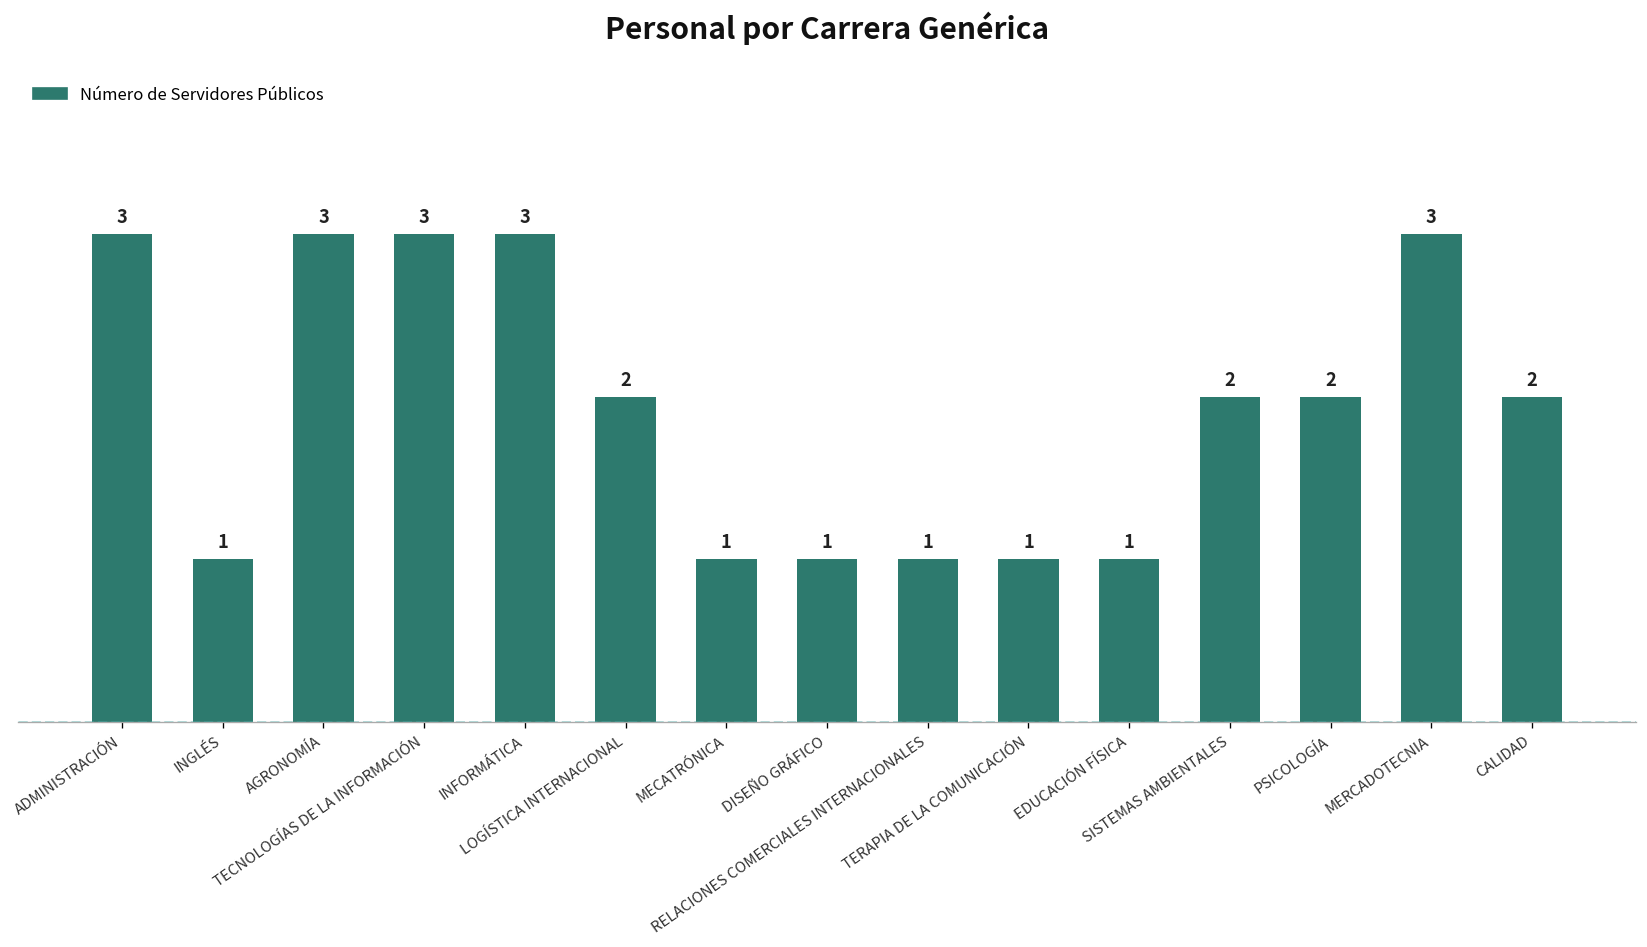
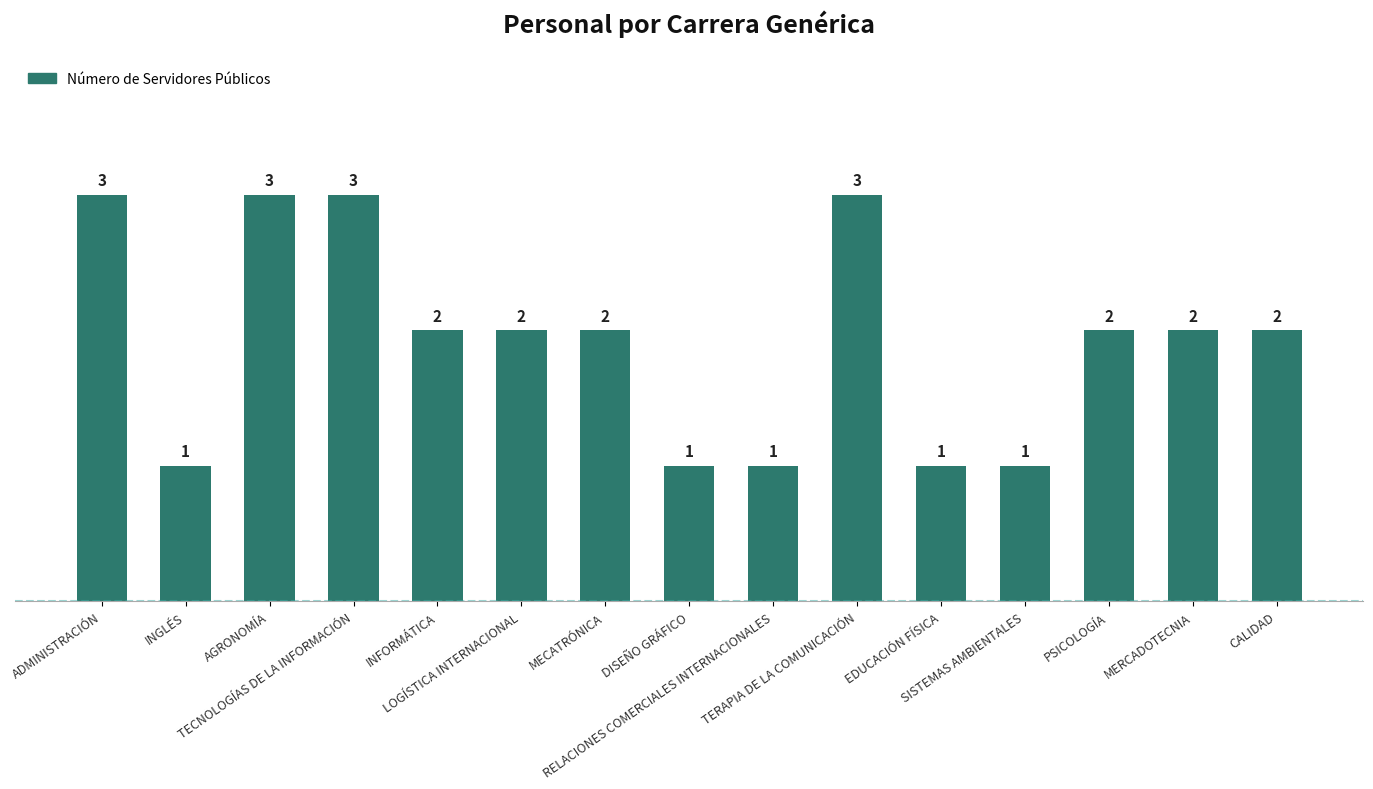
  {
    "ADMINISTRACIÓN": 3,
    "INGLÉS": 1,
    "AGRONOMÍA": 3,
    "TECNOLOGÍAS DE LA INFORMACIÓN": 3,
-   "INFORMÁTICA": 3,
+   "INFORMÁTICA": 2,
    "LOGÍSTICA INTERNACIONAL": 2,
-   "MECATRÓNICA": 1,
+   "MECATRÓNICA": 2,
    "DISEÑO GRÁFICO": 1,
    "RELACIONES COMERCIALES INTERNACIONALES": 1,
-   "TERAPIA DE LA COMUNICACIÓN": 1,
+   "TERAPIA DE LA COMUNICACIÓN": 3,
    "EDUCACIÓN FÍSICA": 1,
-   "SISTEMAS AMBIENTALES": 2,
+   "SISTEMAS AMBIENTALES": 1,
    "PSICOLOGÍA": 2,
-   "MERCADOTECNIA": 3,
+   "MERCADOTECNIA": 2,
    "CALIDAD": 2
  }
